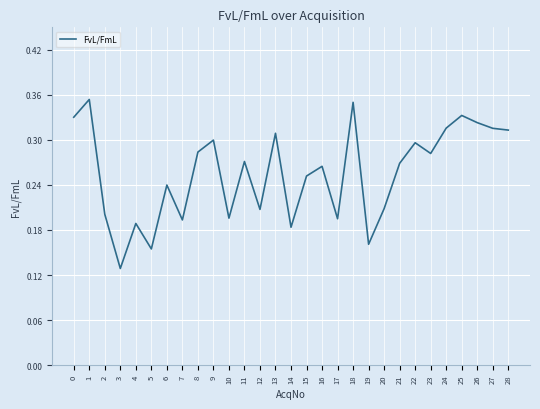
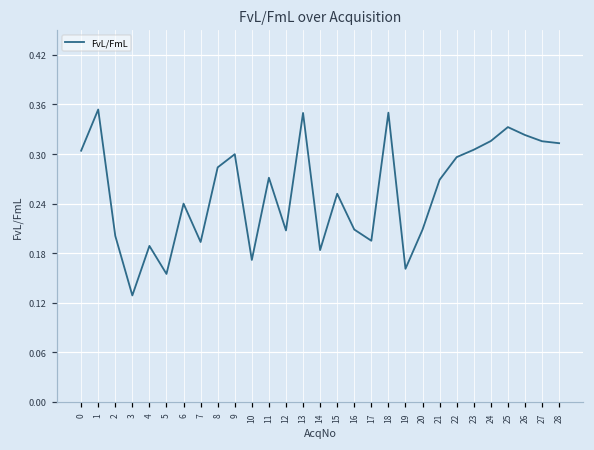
  {
-   "0": 0.33,
+   "0": 0.30,
    "1": 0.35,
    "2": 0.20,
    "3": 0.13,
    "4": 0.19,
    "5": 0.15,
    "6": 0.24,
    "7": 0.19,
    "8": 0.28,
    "9": 0.30,
-   "10": 0.20,
+   "10": 0.17,
    "11": 0.27,
    "12": 0.21,
-   "13": 0.31,
+   "13": 0.35,
    "14": 0.18,
    "15": 0.25,
-   "16": 0.26,
+   "16": 0.21,
    "17": 0.19,
    "18": 0.35,
    "19": 0.16,
    "20": 0.21,
    "21": 0.27,
    "22": 0.30,
-   "23": 0.28,
+   "23": 0.31,
    "24": 0.32,
    "25": 0.33,
    "26": 0.32,
    "27": 0.32,
    "28": 0.31
  }
